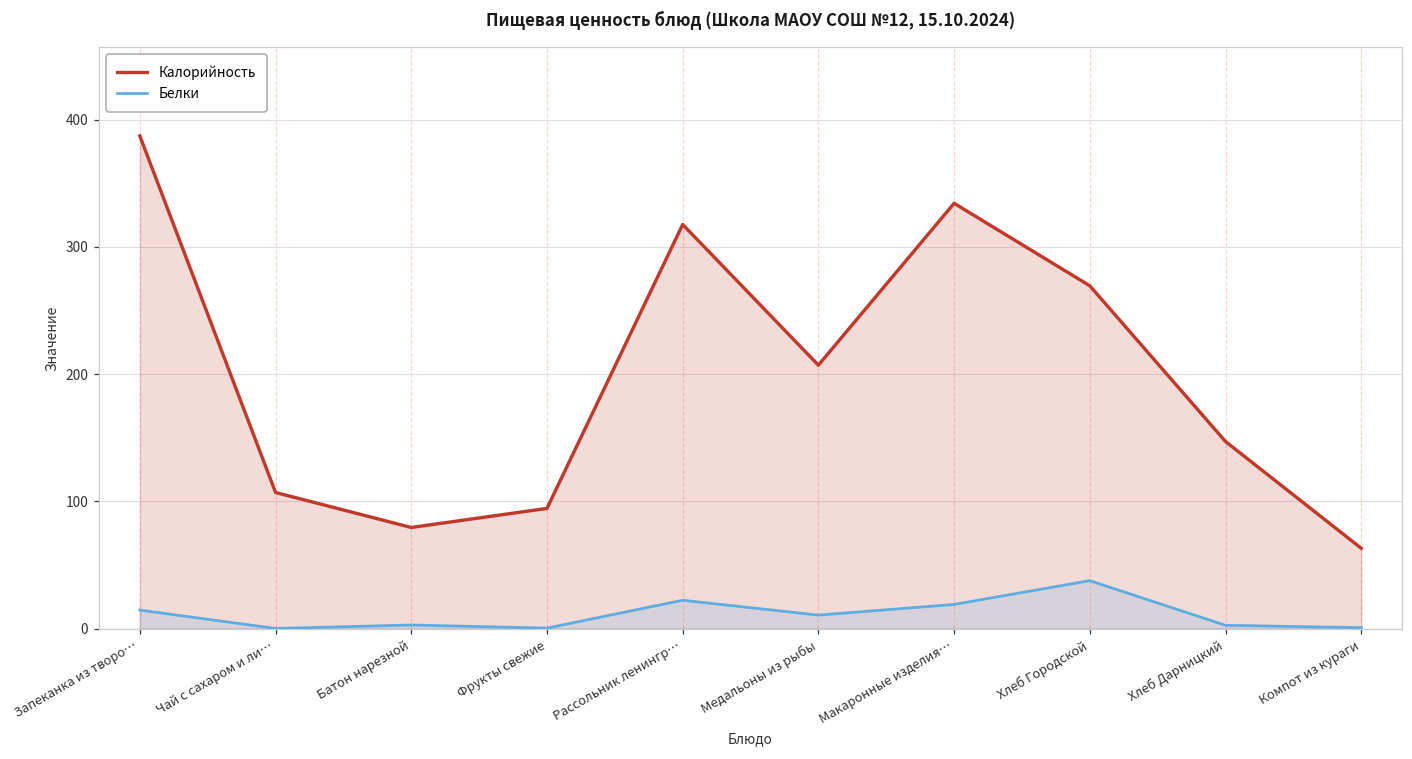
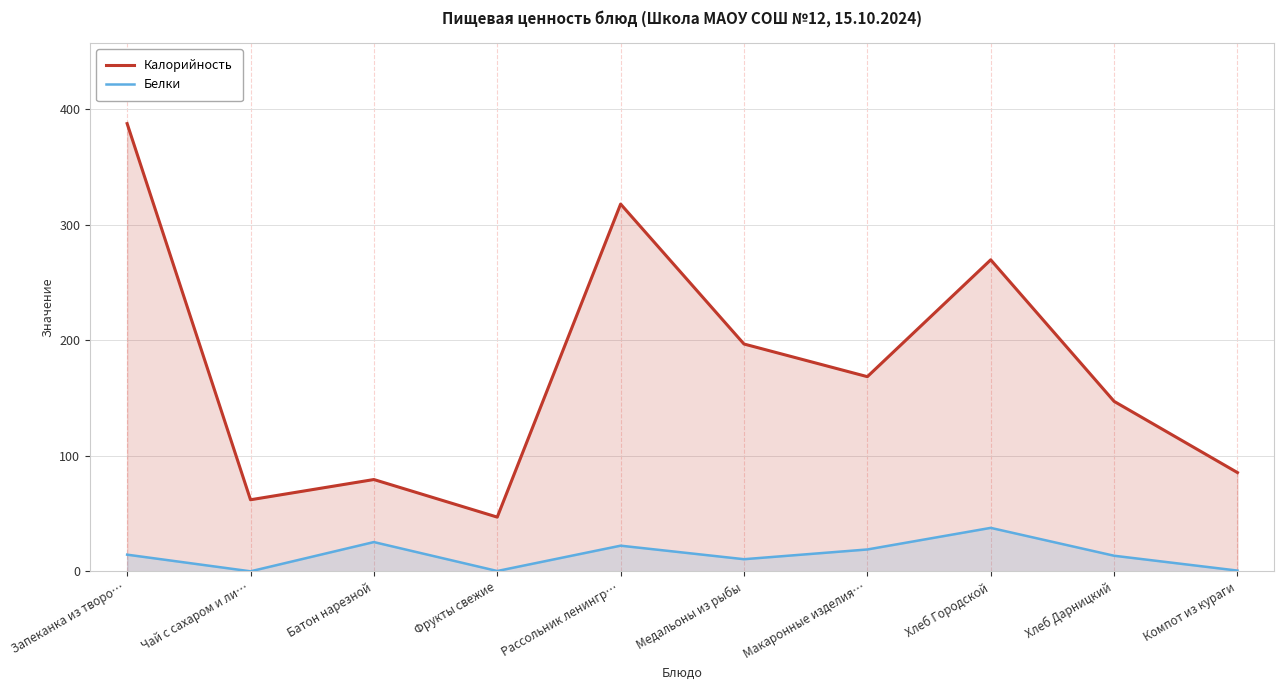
  {
    "Калорийность": {
      "Запеканка из творо…": 387,
-     "Чай с сахаром и ли…": 107,
+     "Чай с сахаром и ли…": 62,
      "Батон нарезной": 80,
-     "Фрукты свежие": 95,
+     "Фрукты свежие": 47,
      "Рассольник ленингр…": 318,
-     "Медальоны из рыбы": 207,
-     "Макаронные изделия…": 334,
+     "Медальоны из рыбы": 197,
+     "Макаронные изделия…": 168,
      "Хлеб Городской": 270,
      "Хлеб Дарницкий": 147,
-     "Компот из кураги": 63
+     "Компот из кураги": 86
    },
    "Белки": {
      "Запеканка из творо…": 15,
      "Чай с сахаром и ли…": 0,
-     "Батон нарезной": 3,
+     "Батон нарезной": 25,
      "Фрукты свежие": 0,
      "Рассольник ленингр…": 22,
      "Медальоны из рыбы": 11,
      "Макаронные изделия…": 19,
      "Хлеб Городской": 38,
-     "Хлеб Дарницкий": 3,
+     "Хлеб Дарницкий": 14,
      "Компот из кураги": 1
    }
  }
